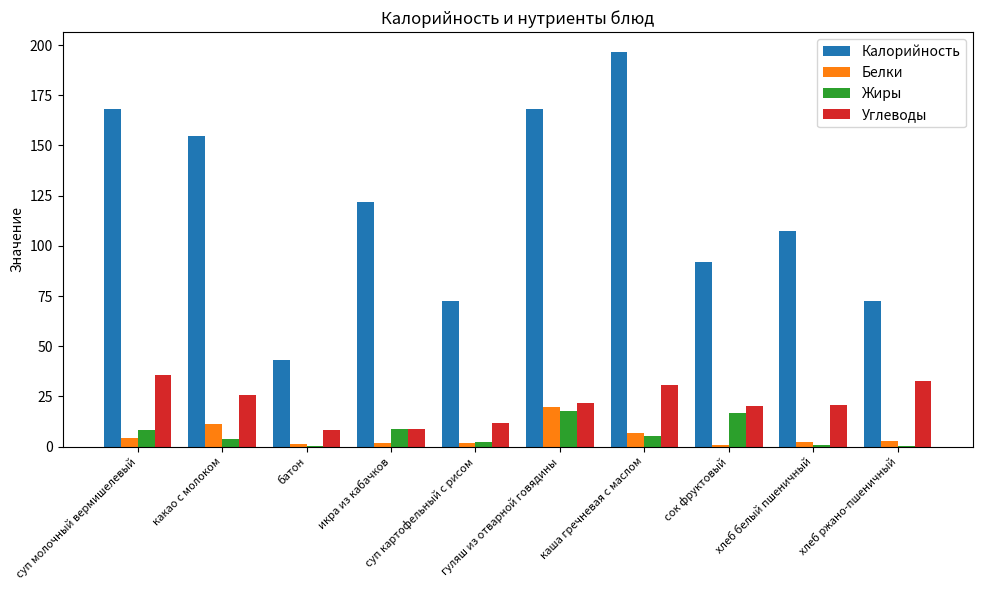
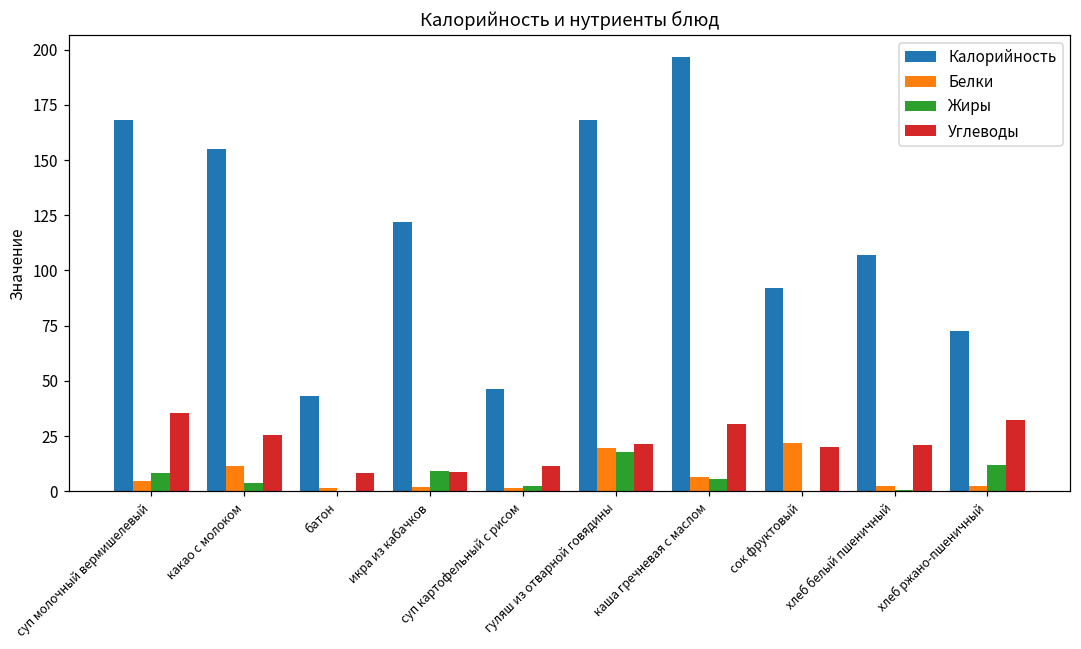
  {
    "Калорийность": {
      "суп молочный вермишелевый": 168,
      "какао с молоком": 155,
      "батон": 43,
      "икра из кабачков": 122,
-     "суп картофельный с рисом": 73,
+     "суп картофельный с рисом": 46,
      "гуляш из отварной говядины": 168,
      "каша гречневая с маслом": 197,
      "сок фруктовый": 92,
      "хлеб белый пшеничный": 107,
      "хлеб ржано-пшеничный": 72
    },
    "Белки": {
      "суп молочный вермишелевый": 5,
      "какао с молоком": 11,
      "батон": 1,
      "икра из кабачков": 2,
      "суп картофельный с рисом": 2,
      "гуляш из отварной говядины": 20,
      "каша гречневая с маслом": 7,
-     "сок фруктовый": 1,
+     "сок фруктовый": 22,
      "хлеб белый пшеничный": 2,
      "хлеб ржано-пшеничный": 3
    },
    "Жиры": {
      "суп молочный вермишелевый": 8,
      "какао с молоком": 4,
      "икра из кабачков": 9,
      "суп картофельный с рисом": 2,
      "гуляш из отварной говядины": 18,
      "каша гречневая с маслом": 6,
-     "сок фруктовый": 17,
-     "хлеб ржано-пшеничный": 0
+     "сок фруктовый": 0,
+     "хлеб ржано-пшеничный": 12
    },
    "Углеводы": {
      "суп молочный вермишелевый": 35,
      "какао с молоком": 25,
      "батон": 8,
      "икра из кабачков": 9,
      "суп картофельный с рисом": 12,
      "гуляш из отварной говядины": 22,
      "каша гречневая с маслом": 30,
      "сок фруктовый": 20,
      "хлеб белый пшеничный": 21,
      "хлеб ржано-пшеничный": 32
    }
  }
